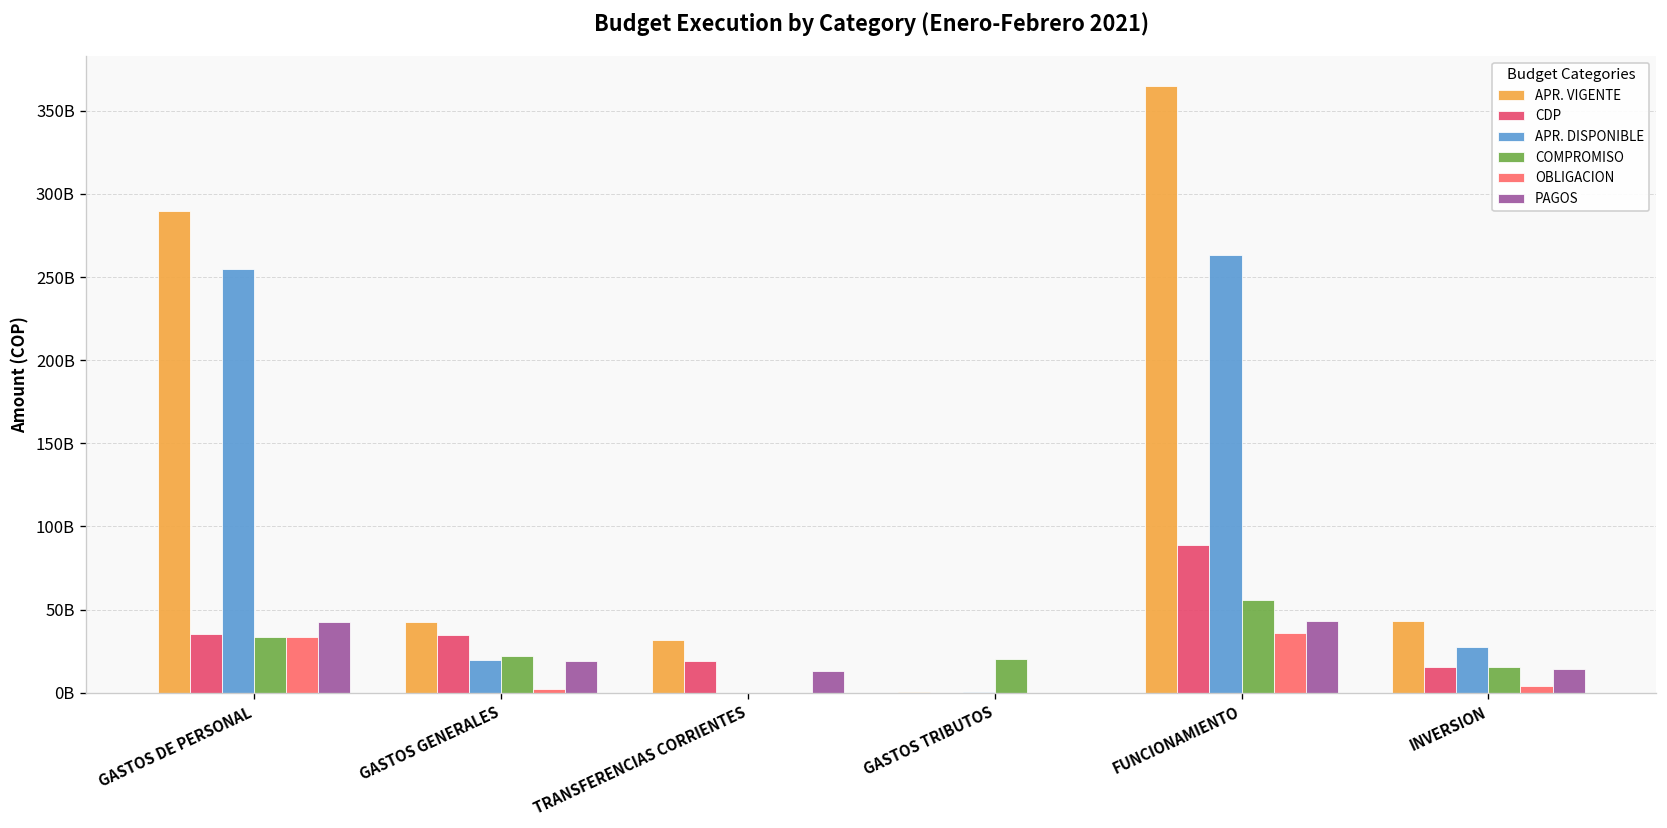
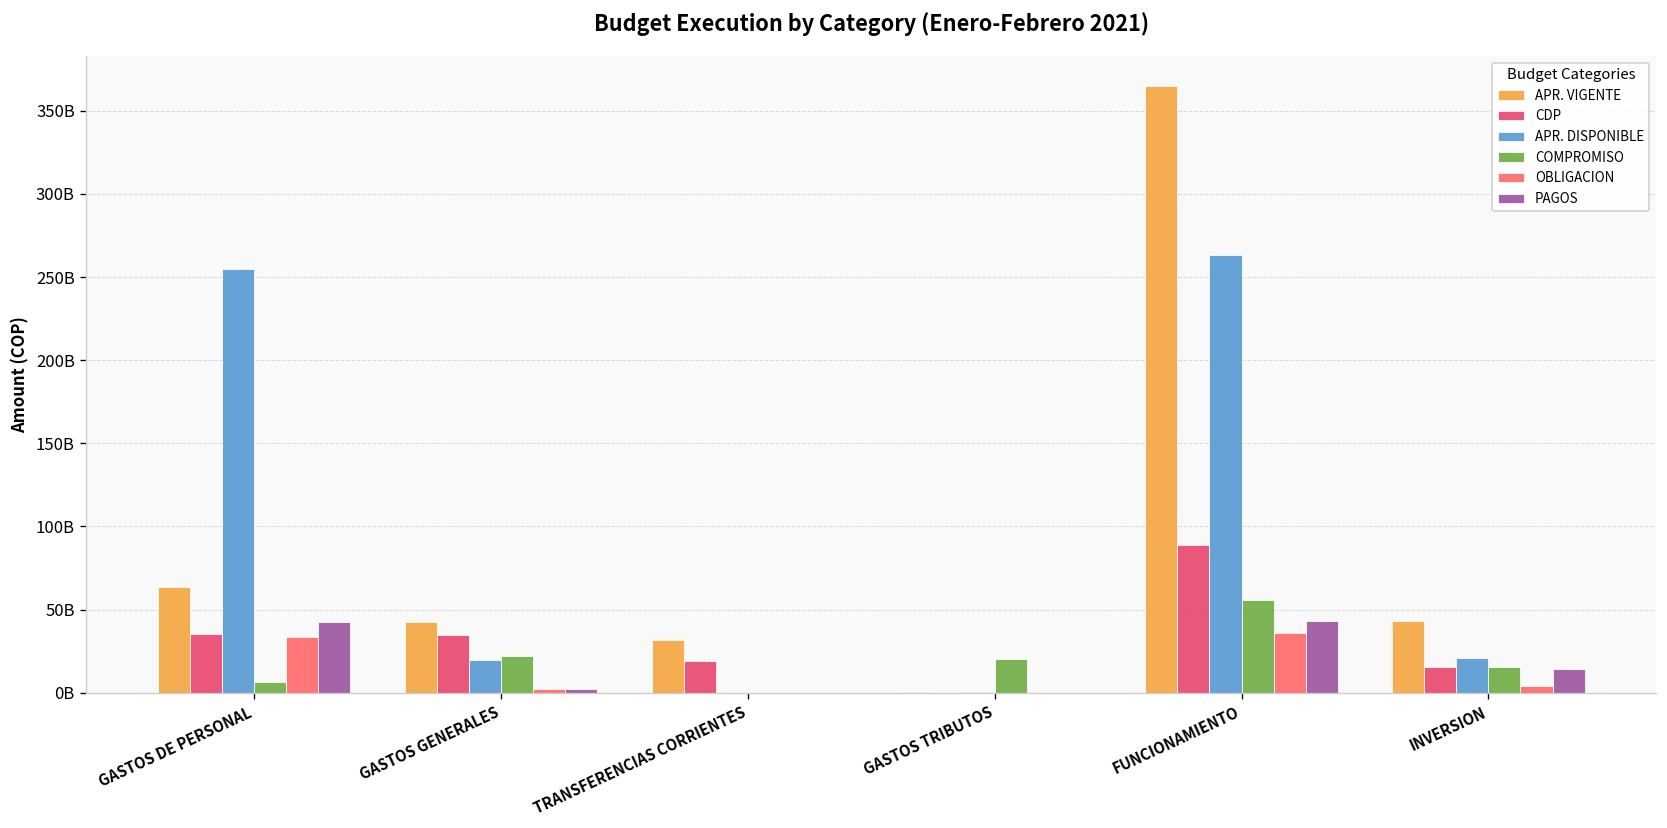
  {
    "APR. VIGENTE": {
-     "GASTOS DE PERSONAL": 290000000000,
+     "GASTOS DE PERSONAL": 63000000000,
      "GASTOS GENERALES": 43000000000,
      "TRANSFERENCIAS CORRIENTES": 31000000000,
      "FUNCIONAMIENTO": 365000000000,
      "INVERSION": 43000000000
    },
    "APR. DISPONIBLE": {
      "GASTOS DE PERSONAL": 255000000000,
      "GASTOS GENERALES": 19000000000,
      "FUNCIONAMIENTO": 263000000000,
-     "INVERSION": 28000000000
+     "INVERSION": 21000000000
    },
    "COMPROMISO": {
-     "GASTOS DE PERSONAL": 34000000000,
+     "GASTOS DE PERSONAL": 6000000000,
      "GASTOS GENERALES": 22000000000,
      "GASTOS TRIBUTOS": 20000000000,
      "FUNCIONAMIENTO": 56000000000,
      "INVERSION": 15000000000
    },
    "PAGOS": {
      "GASTOS DE PERSONAL": 43000000000,
-     "GASTOS GENERALES": 19000000000,
-     "TRANSFERENCIAS CORRIENTES": 13000000000,
+     "GASTOS GENERALES": 2000000000,
+     "TRANSFERENCIAS CORRIENTES": 0,
      "GASTOS TRIBUTOS": 0,
      "FUNCIONAMIENTO": 43000000000,
      "INVERSION": 14000000000
    }
  }
